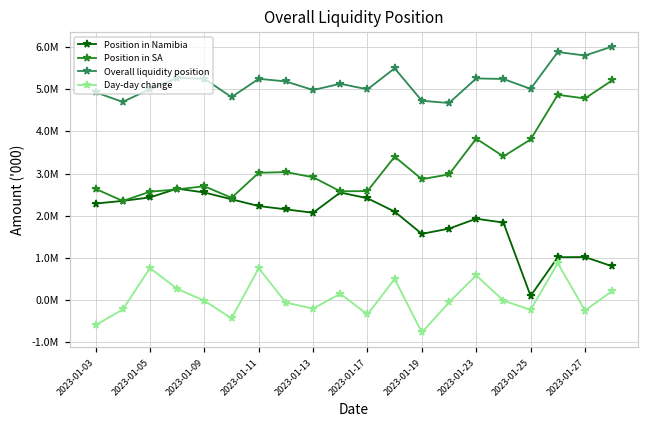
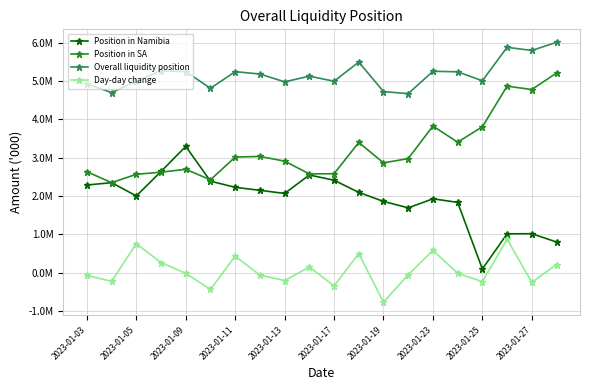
  {
    "Position in Namibia": {
      "2023-01-03": 2300000,
-     "2023-01-05": 2400000,
-     "2023-01-09": 2600000,
+     "2023-01-05": 2000000,
+     "2023-01-09": 3300000,
      "2023-01-11": 2200000,
      "2023-01-13": 2100000,
      "2023-01-17": 2400000,
-     "2023-01-19": 1600000,
+     "2023-01-19": 1900000,
      "2023-01-23": 1900000,
      "2023-01-25": 100000,
      "2023-01-27": 1000000
    },
    "Day-day change": {
-     "2023-01-03": -600000,
+     "2023-01-03": -100000,
      "2023-01-05": 800000,
      "2023-01-09": 0,
-     "2023-01-11": 800000,
+     "2023-01-11": 400000,
      "2023-01-13": -200000,
      "2023-01-17": -300000,
      "2023-01-19": -800000,
      "2023-01-23": 600000,
      "2023-01-25": -200000,
      "2023-01-27": -200000
    }
  }
